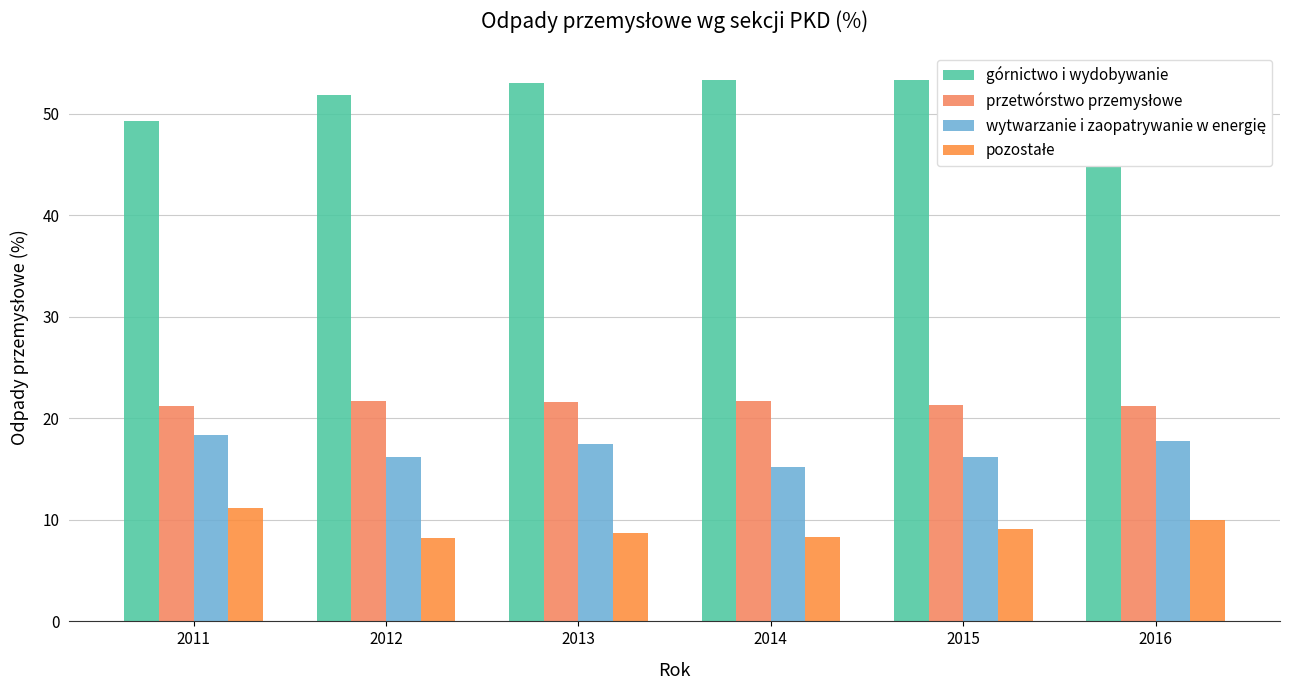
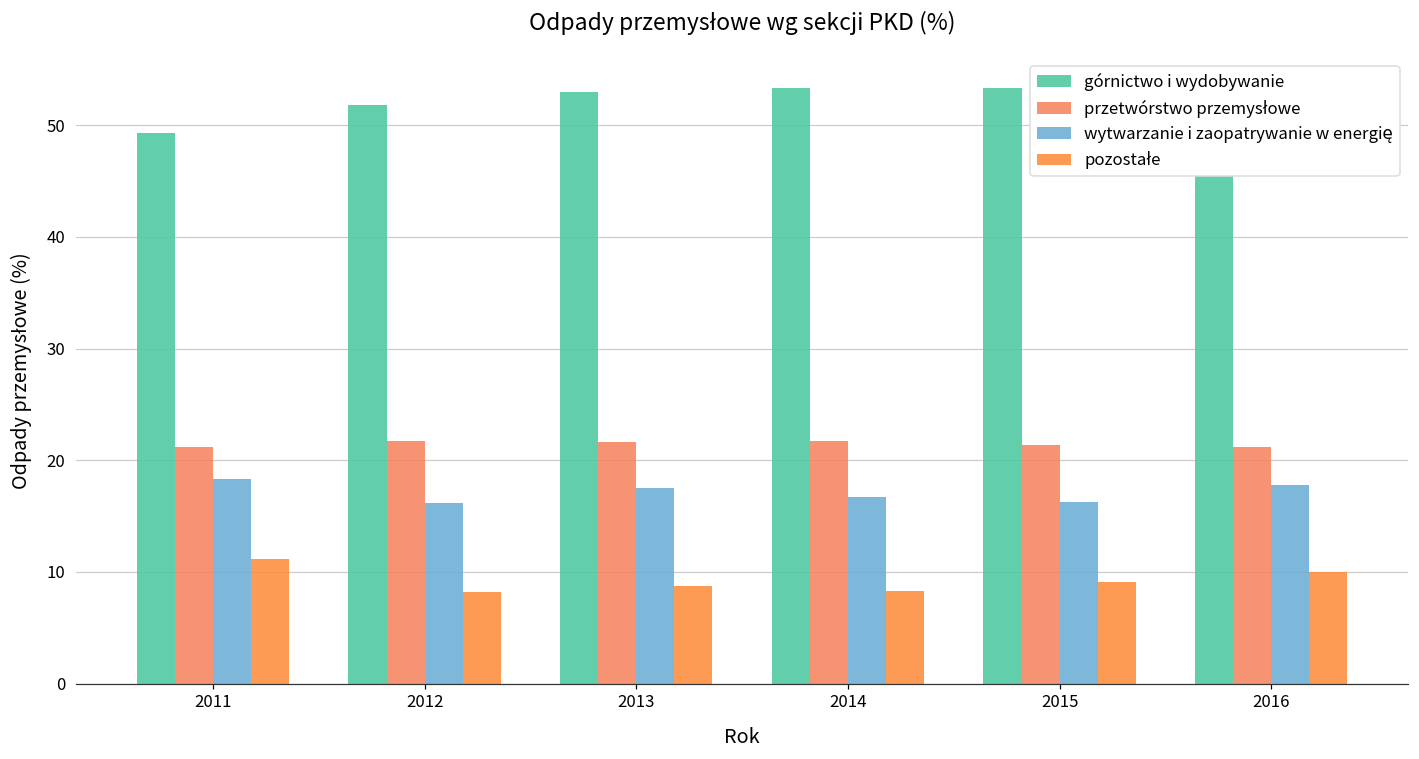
  {
    "górnictwo i wydobywanie": {
      "2011": 49.3,
      "2012": 51.8,
      "2013": 53.0,
      "2014": 53.3,
      "2015": 53.4
    },
    "wytwarzanie i zaopatrywanie w energię": {
      "2011": 18.3,
      "2012": 16.2,
      "2013": 17.5,
-     "2014": 15.2,
+     "2014": 16.7,
      "2015": 16.2,
      "2016": 17.8
    }
  }
